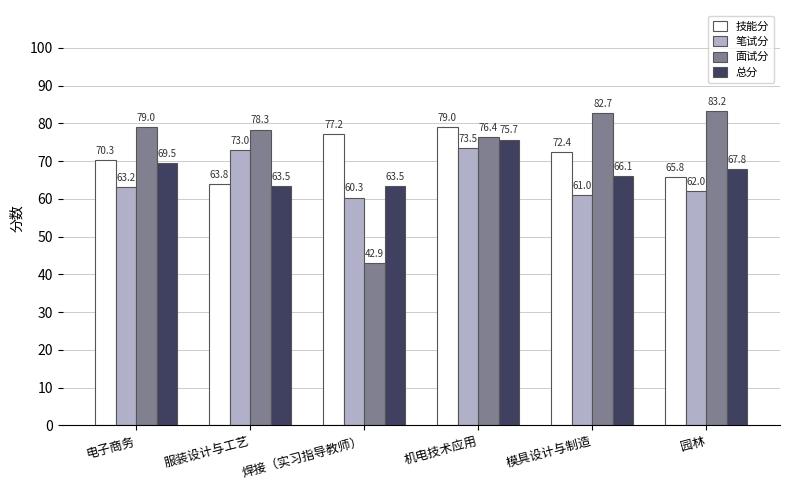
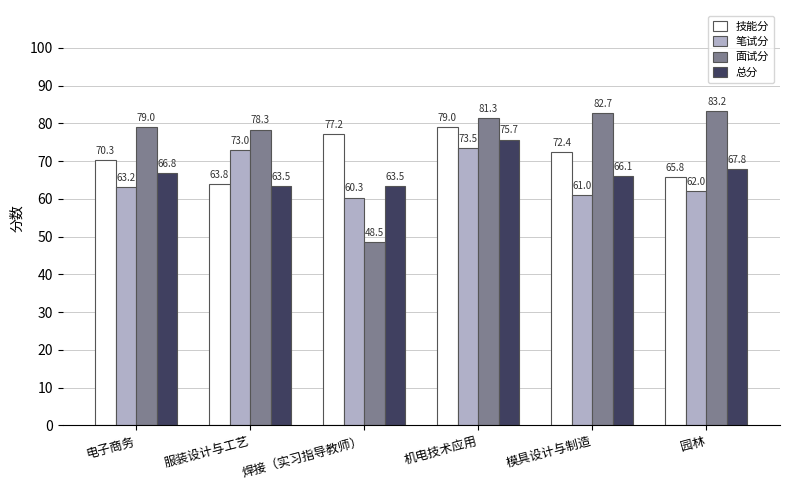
  {
    "技能分": {
      "电子商务": 70.3,
      "服装设计与工艺": 63.8,
      "焊接（实习指导教师）": 77.2,
      "机电技术应用": 79.0,
      "模具设计与制造": 72.4,
      "园林": 65.8
    },
    "笔试分": {
      "电子商务": 63.2,
      "服装设计与工艺": 73.0,
      "焊接（实习指导教师）": 60.3,
      "机电技术应用": 73.5,
      "模具设计与制造": 61.0,
      "园林": 62.0
    },
    "面试分": {
      "电子商务": 79.0,
      "服装设计与工艺": 78.3,
-     "焊接（实习指导教师）": 42.9,
-     "机电技术应用": 76.4,
+     "焊接（实习指导教师）": 48.5,
+     "机电技术应用": 81.3,
      "模具设计与制造": 82.7,
      "园林": 83.2
    },
    "总分": {
-     "电子商务": 69.5,
+     "电子商务": 66.8,
      "服装设计与工艺": 63.5,
      "焊接（实习指导教师）": 63.5,
      "机电技术应用": 75.7,
      "模具设计与制造": 66.1,
      "园林": 67.8
    }
  }
